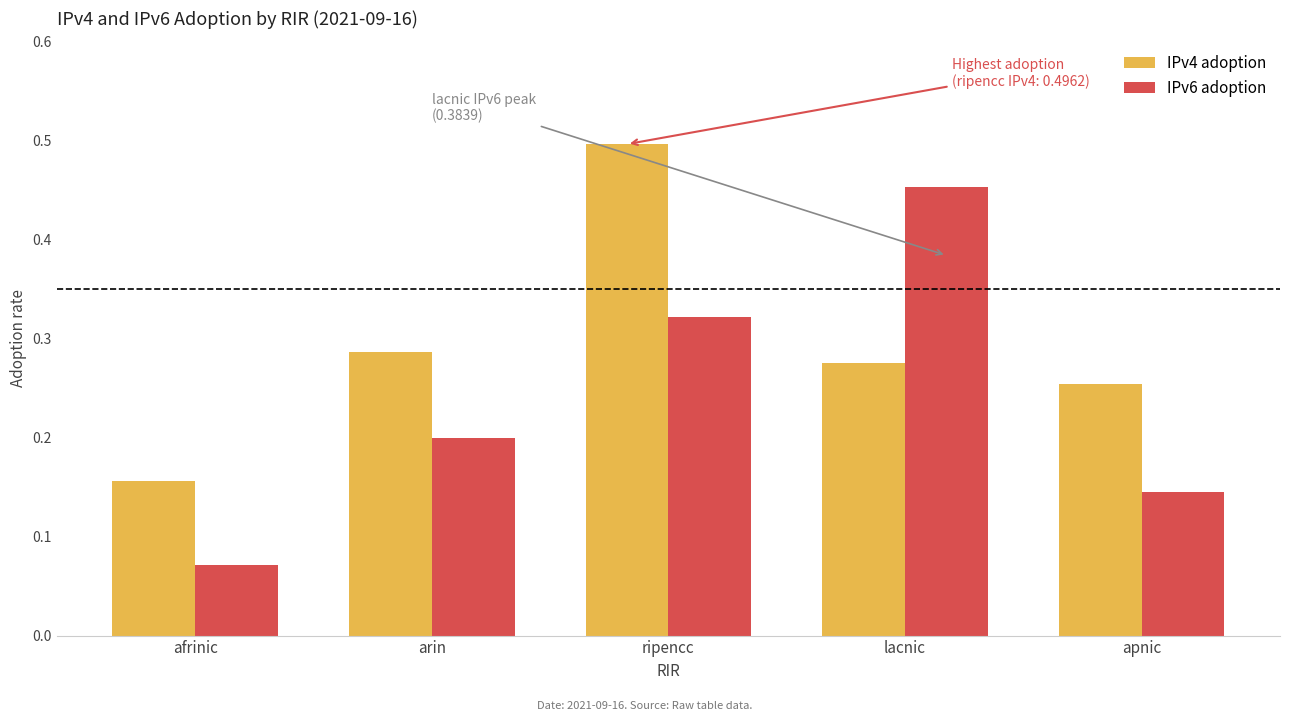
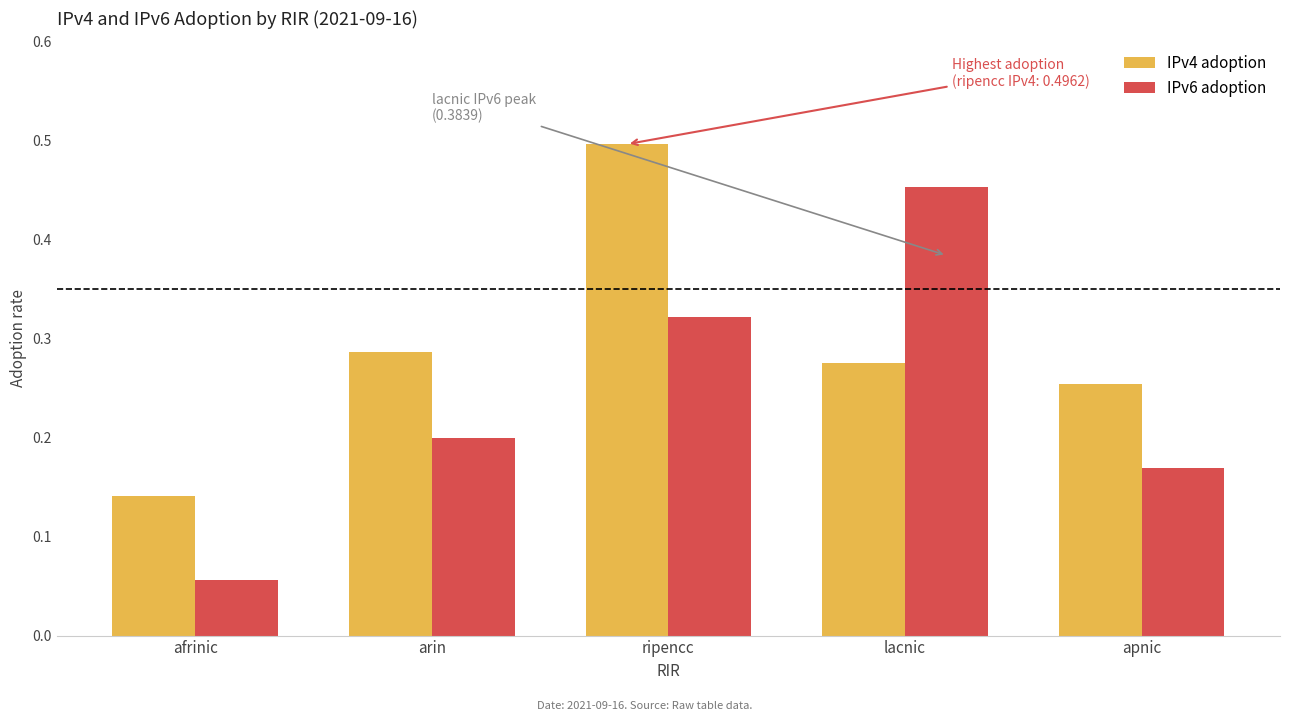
  {
    "IPv4 adoption": {
-     "afrinic": 0.16,
+     "afrinic": 0.14,
      "arin": 0.29,
      "lacnic": 0.28,
      "apnic": 0.25
    },
    "IPv6 adoption": {
-     "afrinic": 0.07,
+     "afrinic": 0.06,
      "arin": 0.20,
      "ripencc": 0.32,
      "lacnic": 0.45,
-     "apnic": 0.15
+     "apnic": 0.17
    }
  }
